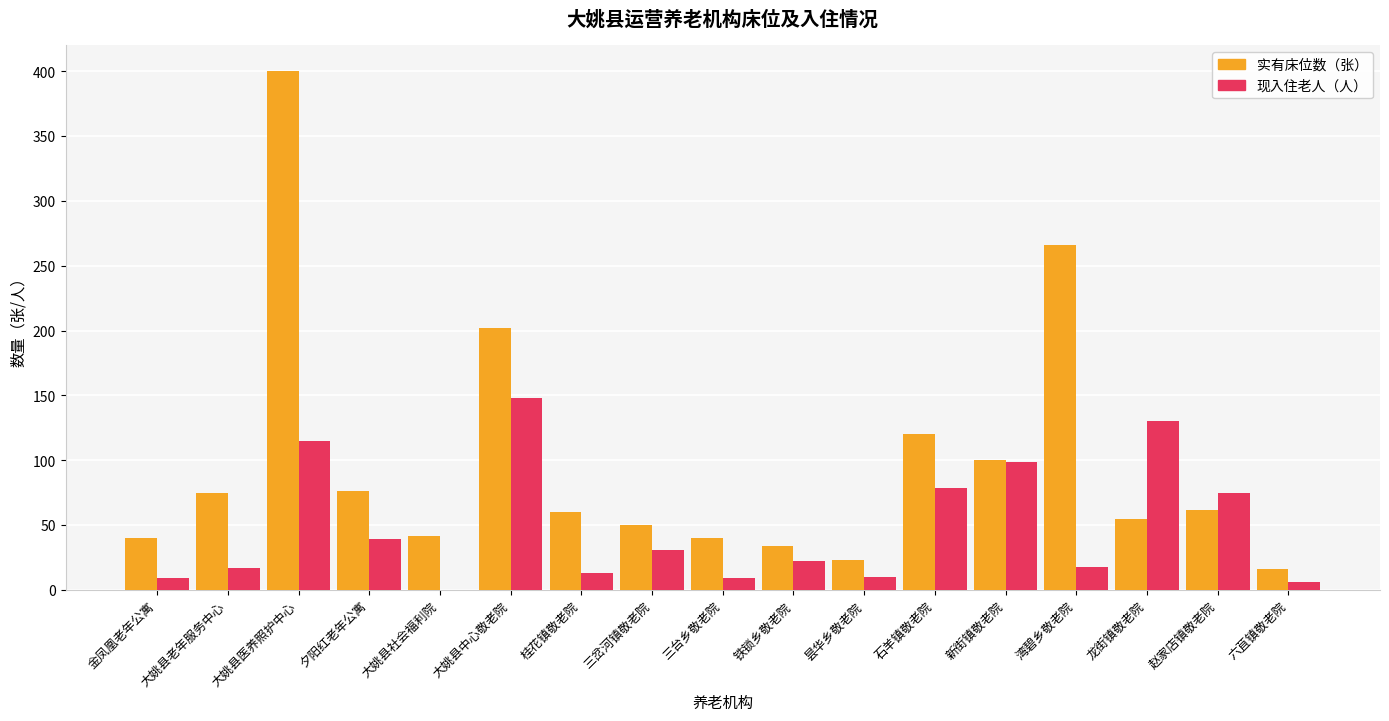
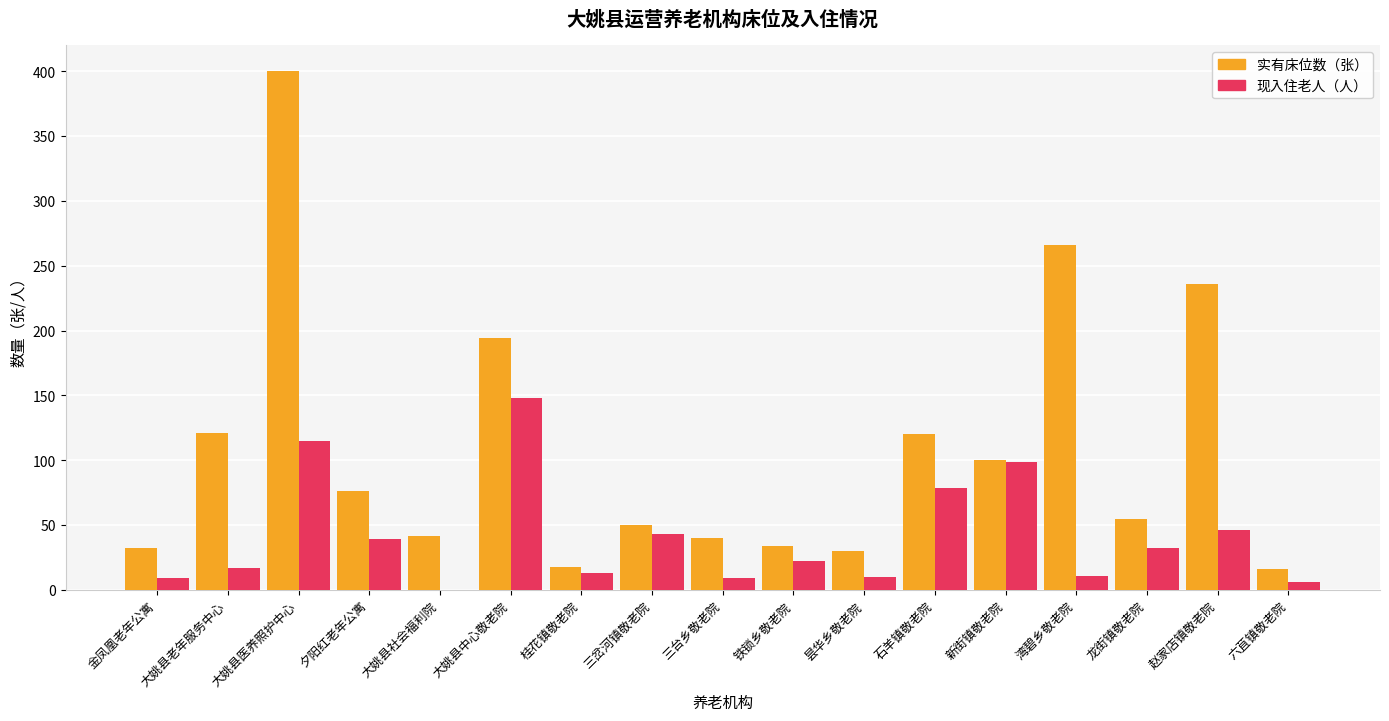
  {
    "实有床位数（张）": {
-     "金凤凰老年公寓": 40,
-     "大姚县老年服务中心": 75,
+     "金凤凰老年公寓": 32,
+     "大姚县老年服务中心": 121,
      "大姚县医养照护中心": 400,
      "夕阳红老年公寓": 76,
      "大姚县社会福利院": 42,
-     "大姚县中心敬老院": 202,
-     "桂花镇敬老院": 60,
+     "大姚县中心敬老院": 194,
+     "桂花镇敬老院": 18,
      "三岔河镇敬老院": 50,
      "三台乡敬老院": 40,
      "铁锁乡敬老院": 34,
-     "昙华乡敬老院": 23,
+     "昙华乡敬老院": 30,
      "石羊镇敬老院": 120,
      "新街镇敬老院": 100,
      "湾碧乡敬老院": 266,
      "龙街镇敬老院": 55,
-     "赵家店镇敬老院": 62,
+     "赵家店镇敬老院": 236,
      "六苴镇敬老院": 16
    },
    "现入住老人（人）": {
      "金凤凰老年公寓": 9,
      "大姚县老年服务中心": 17,
      "大姚县医养照护中心": 115,
      "夕阳红老年公寓": 39,
      "大姚县社会福利院": 0,
      "大姚县中心敬老院": 148,
      "桂花镇敬老院": 13,
-     "三岔河镇敬老院": 31,
+     "三岔河镇敬老院": 43,
      "三台乡敬老院": 9,
      "铁锁乡敬老院": 22,
      "昙华乡敬老院": 10,
      "石羊镇敬老院": 79,
      "新街镇敬老院": 99,
-     "湾碧乡敬老院": 18,
-     "龙街镇敬老院": 130,
-     "赵家店镇敬老院": 75,
+     "湾碧乡敬老院": 11,
+     "龙街镇敬老院": 32,
+     "赵家店镇敬老院": 46,
      "六苴镇敬老院": 6
    }
  }
